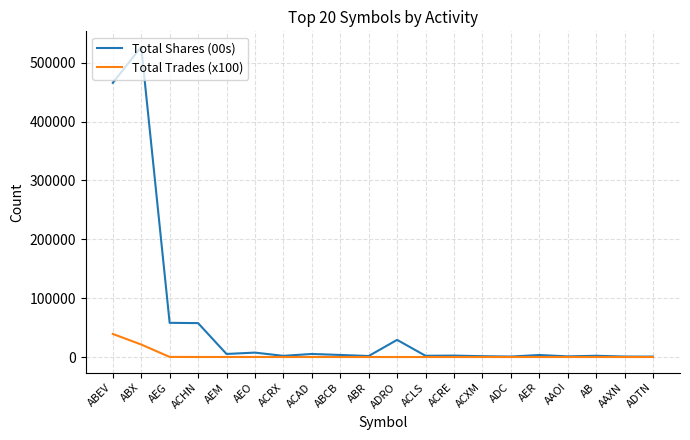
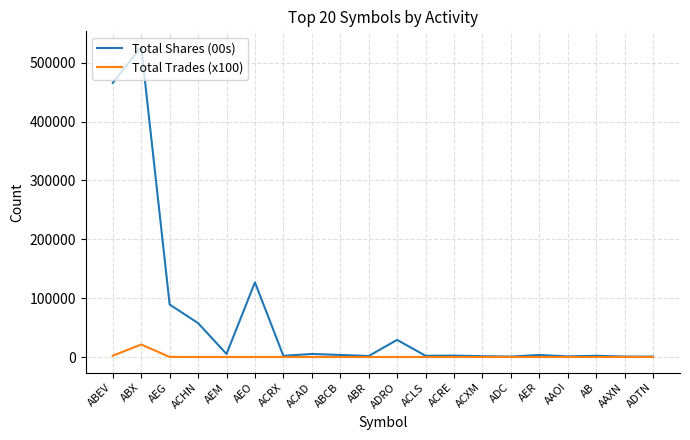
  {
    "Total Shares (00s)": {
      "ABEV": 470000,
-     "AEG": 60000,
+     "AEG": 90000,
      "ACHN": 60000,
      "AEM": 10000,
-     "AEO": 10000,
+     "AEO": 130000,
      "ACAD": 10000,
      "ADRO": 30000
    },
    "Total Trades (x100)": {
-     "ABEV": 40000,
+     "ABEV": 0,
      "ABX": 20000,
      "AEG": 0,
      "ACHN": 0,
      "AEM": 0,
      "AEO": 0,
      "ACAD": 0,
      "ADRO": 0
    }
  }
